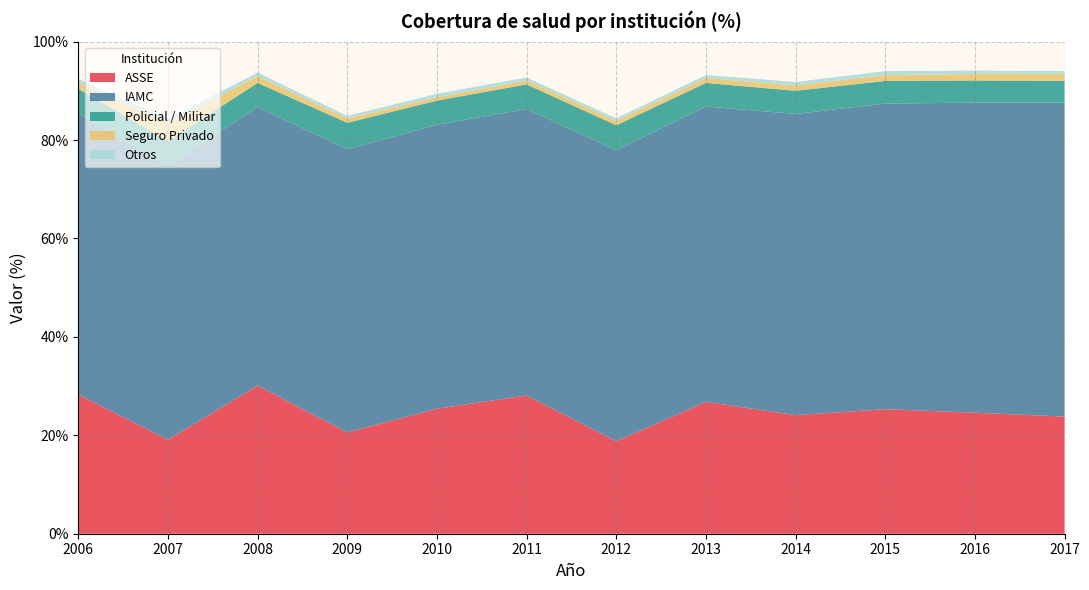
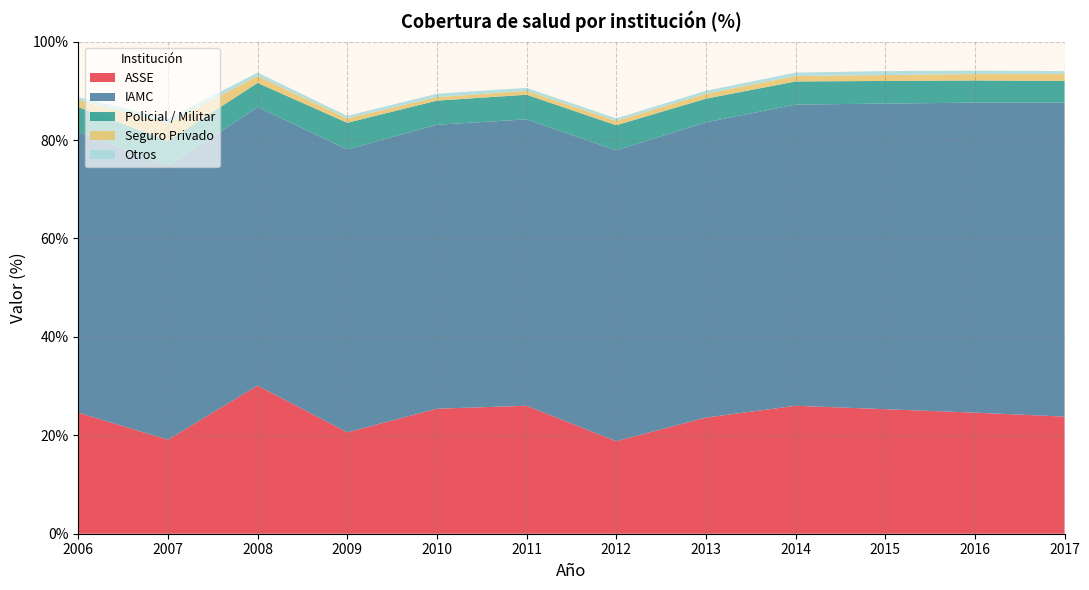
  {
    "ASSE": {
-     "2006": "28%",
+     "2006": "25%",
      "2007": "19%",
      "2008": "30%",
      "2009": "21%",
      "2010": "25%",
-     "2011": "28%",
+     "2011": "26%",
      "2012": "19%",
-     "2013": "27%",
-     "2014": "24%",
+     "2013": "24%",
+     "2014": "26%",
      "2015": "25%",
      "2016": "25%",
      "2017": "24%"
    },
    "Seguro Privado": {
      "2006": "1%",
      "2008": "1%",
      "2010": "1%",
      "2011": "1%",
      "2013": "1%",
      "2014": "1%",
      "2015": "1%",
      "2016": "1%",
      "2017": "1%"
    },
    "Otros": {
      "2006": "1%",
      "2008": "1%",
      "2010": "1%",
      "2011": "1%",
      "2013": "1%",
      "2014": "1%",
      "2015": "1%",
      "2016": "1%",
      "2017": "1%"
    }
  }
